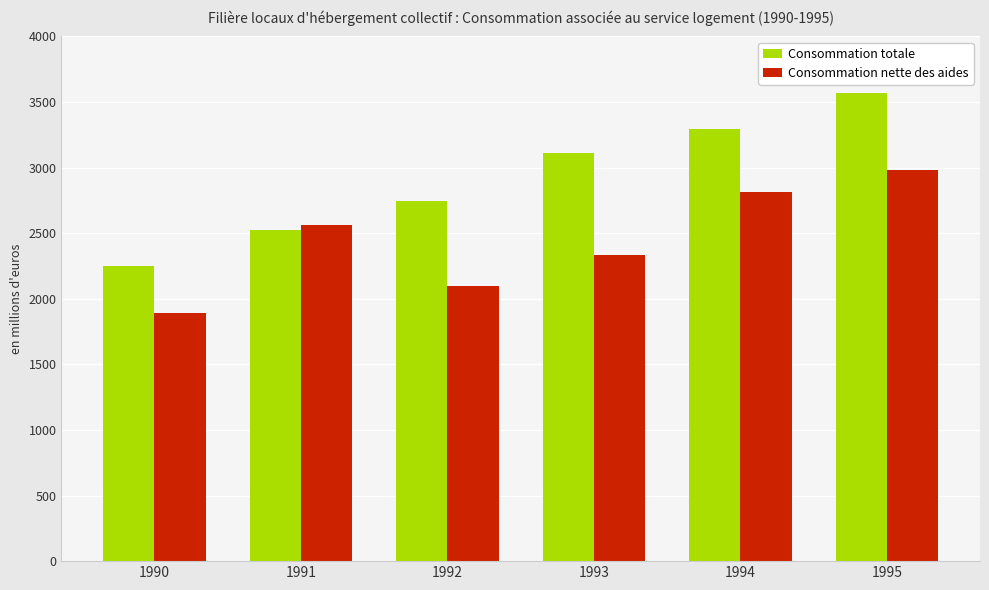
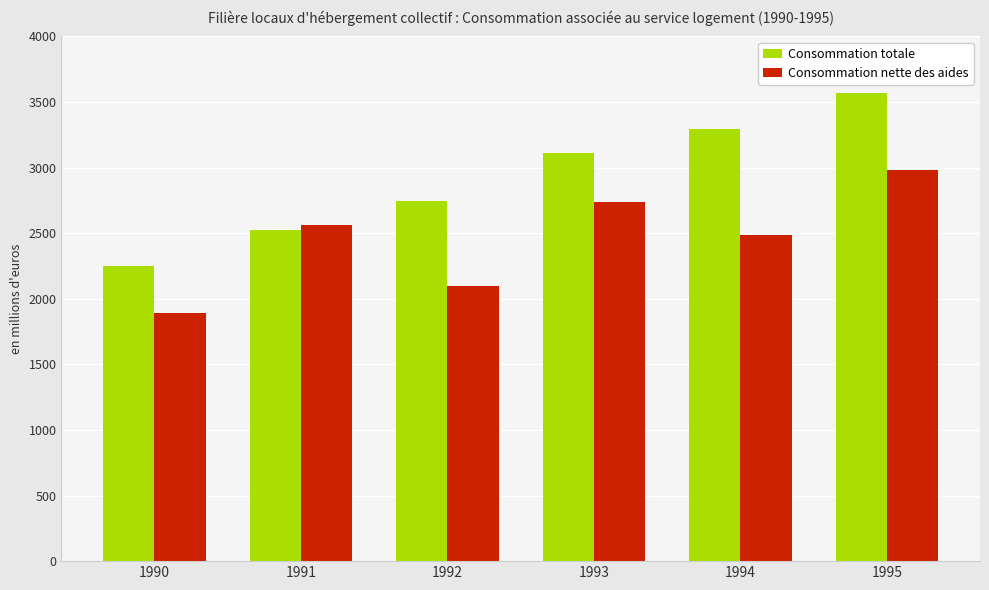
  {
    "Consommation totale": {
      "1990": 2250,
      "1991": 2520,
      "1992": 2750,
      "1993": 3110,
      "1994": 3290,
      "1995": 3570
    },
    "Consommation nette des aides": {
      "1990": 1890,
      "1991": 2560,
      "1992": 2100,
-     "1993": 2330,
-     "1994": 2820,
+     "1993": 2740,
+     "1994": 2490,
      "1995": 2980
    }
  }
